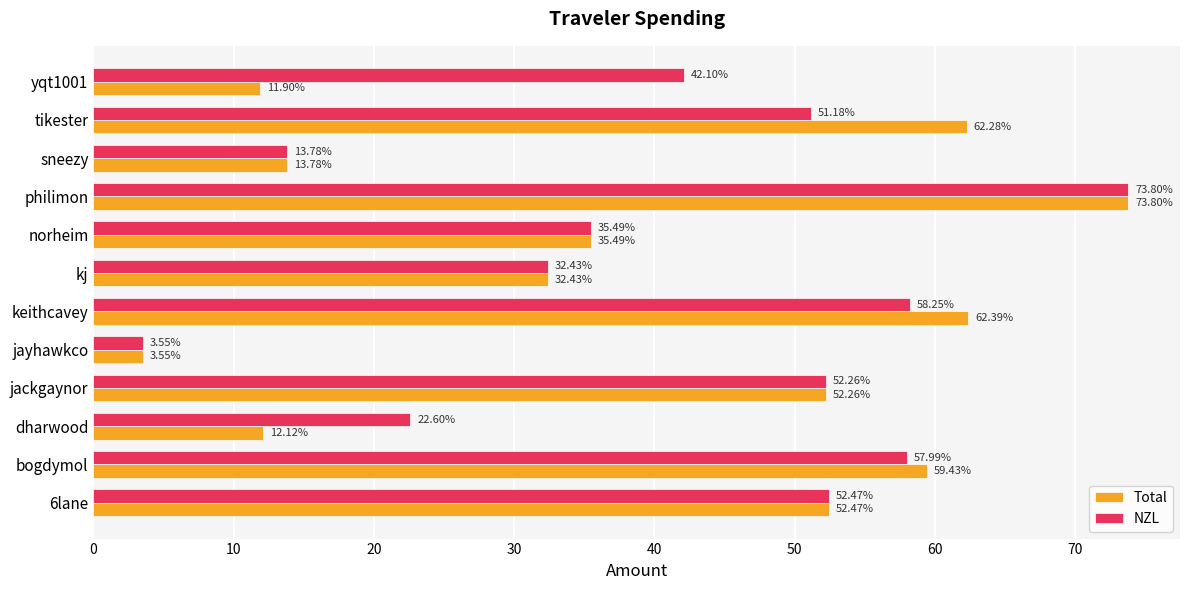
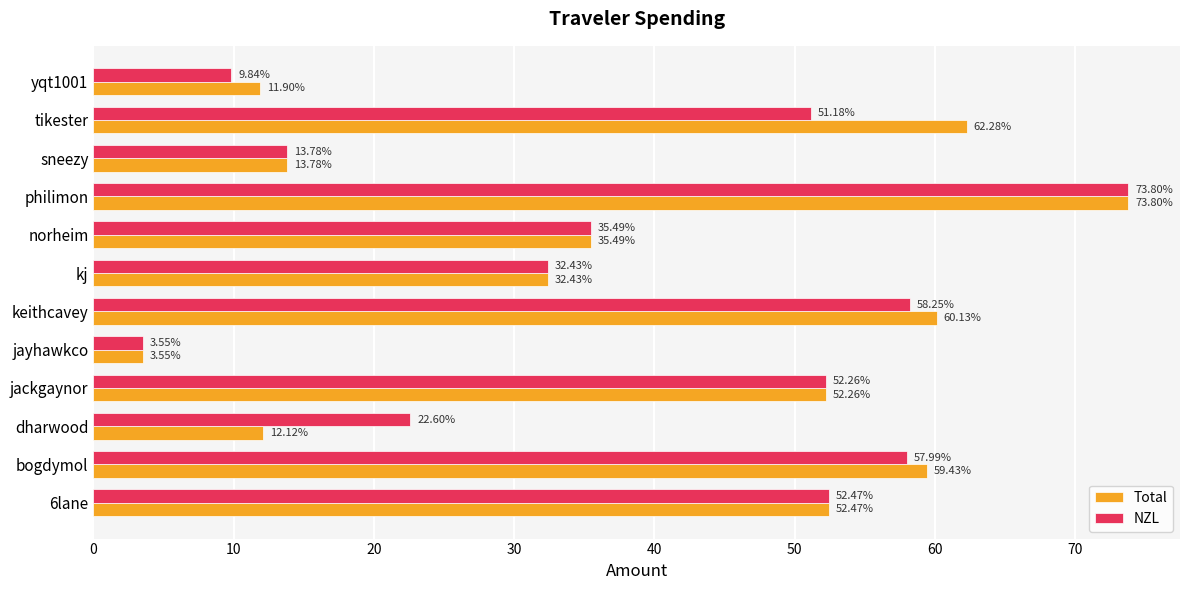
  {
    "Total": {
      "yqt1001": "11.90%",
      "tikester": "62.28%",
      "sneezy": "13.78%",
      "philimon": "73.80%",
      "norheim": "35.49%",
      "kj": "32.43%",
-     "keithcavey": "62.39%",
+     "keithcavey": "60.13%",
      "jayhawkco": "3.55%",
      "jackgaynor": "52.26%",
      "dharwood": "12.12%",
      "bogdymol": "59.43%",
      "6lane": "52.47%"
    },
    "NZL": {
-     "yqt1001": "42.10%",
+     "yqt1001": "9.84%",
      "tikester": "51.18%",
      "sneezy": "13.78%",
      "philimon": "73.80%",
      "norheim": "35.49%",
      "kj": "32.43%",
      "keithcavey": "58.25%",
      "jayhawkco": "3.55%",
      "jackgaynor": "52.26%",
      "dharwood": "22.60%",
      "bogdymol": "57.99%",
      "6lane": "52.47%"
    }
  }
